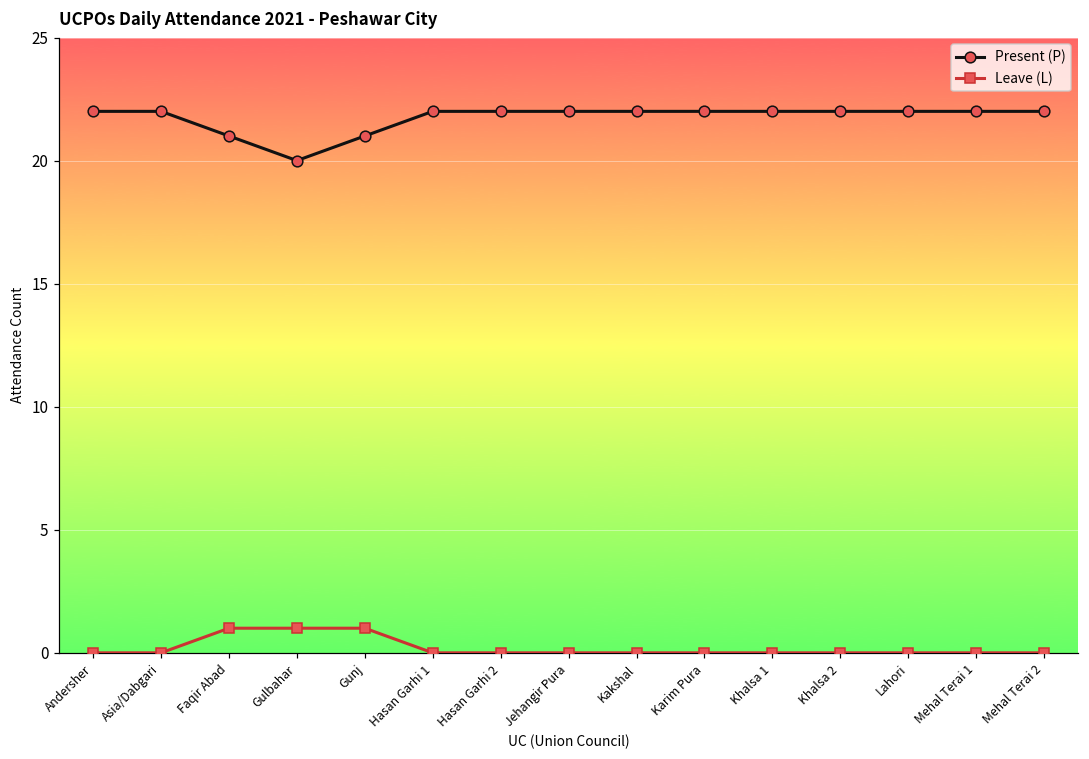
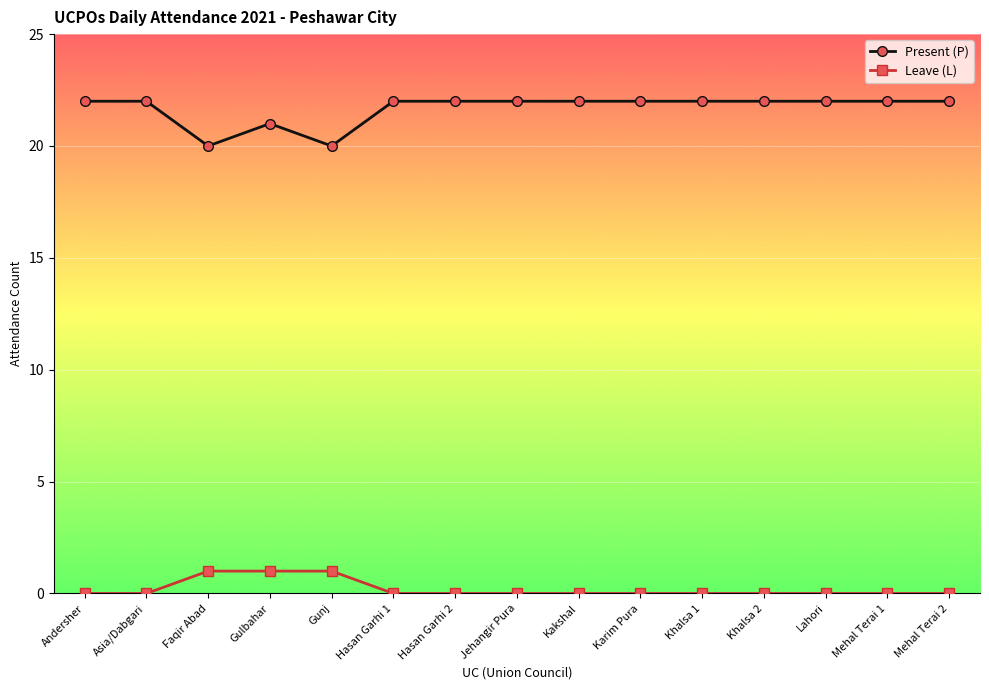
  {
    "Present (P)": {
      "Andersher": 22,
      "Asia/Dabgari": 22,
-     "Faqir Abad": 21,
-     "Gulbahar": 20,
-     "Gunj": 21,
+     "Faqir Abad": 20,
+     "Gulbahar": 21,
+     "Gunj": 20,
      "Hasan Garhi 1": 22,
      "Hasan Garhi 2": 22,
      "Jehangir Pura": 22,
      "Kakshal": 22,
      "Karim Pura": 22,
      "Khalsa 1": 22,
      "Khalsa 2": 22,
      "Lahori": 22,
      "Mehal Terai 1": 22,
      "Mehal Terai 2": 22
    },
    "Leave (L)": {
      "Andersher": 0,
      "Asia/Dabgari": 0,
      "Faqir Abad": 1,
      "Gulbahar": 1,
      "Gunj": 1,
      "Hasan Garhi 1": 0,
      "Hasan Garhi 2": 0,
      "Jehangir Pura": 0,
      "Kakshal": 0,
      "Karim Pura": 0,
      "Khalsa 1": 0,
      "Khalsa 2": 0,
      "Lahori": 0,
      "Mehal Terai 1": 0,
      "Mehal Terai 2": 0
    }
  }
